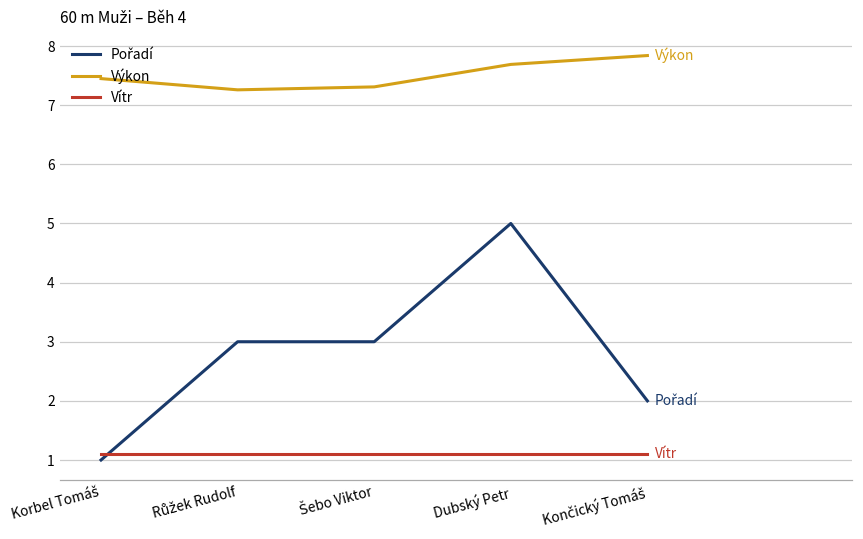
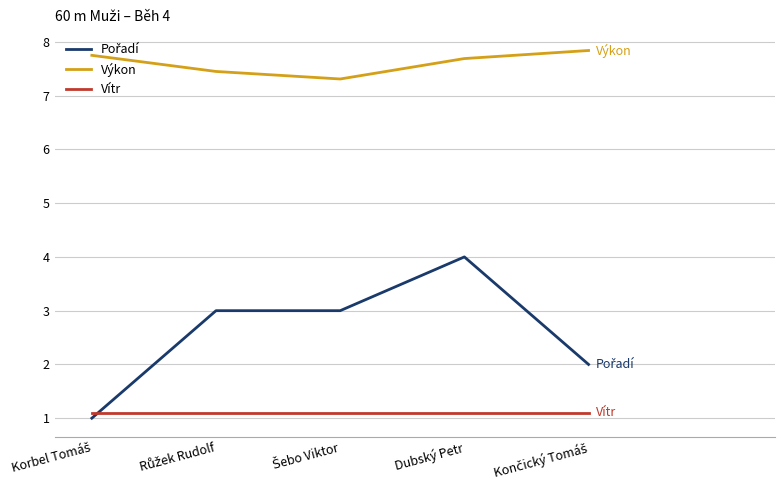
  {
    "Pořadí": {
      "Korbel Tomáš": 1,
      "Růžek Rudolf": 3,
      "Šebo Viktor": 3,
-     "Dubský Petr": 5,
+     "Dubský Petr": 4,
      "Končický Tomáš": 2
    },
    "Výkon": {
-     "Korbel Tomáš": 7.5,
-     "Růžek Rudolf": 7.3,
+     "Korbel Tomáš": 7.8,
+     "Růžek Rudolf": 7.5,
      "Šebo Viktor": 7.3,
      "Dubský Petr": 7.7,
      "Končický Tomáš": 7.8
    },
    "Vítr": {
      "Korbel Tomáš": 1.1,
      "Růžek Rudolf": 1.1,
      "Šebo Viktor": 1.1,
      "Dubský Petr": 1.1,
      "Končický Tomáš": 1.1
    }
  }
